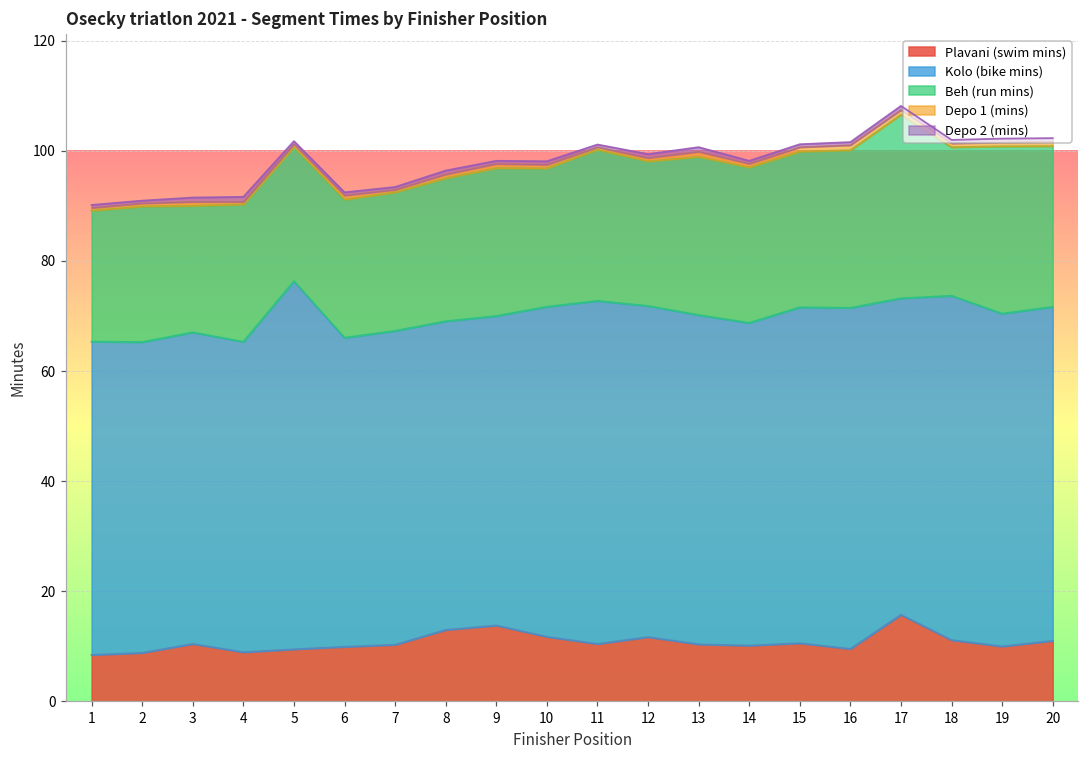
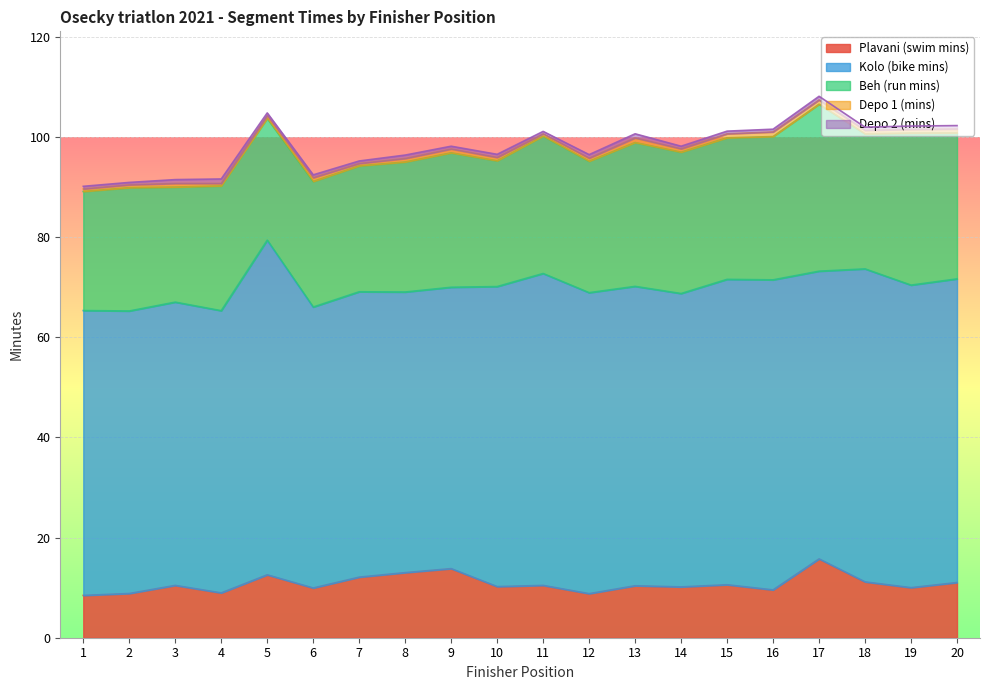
  {
    "Plavani (swim mins)": {
      "1": 8,
      "2": 9,
      "3": 10,
      "4": 9,
-     "5": 9,
+     "5": 13,
      "6": 10,
-     "7": 10,
+     "7": 12,
      "8": 13,
      "9": 14,
-     "10": 12,
+     "10": 10,
      "11": 10,
-     "12": 12,
+     "12": 9,
      "13": 10,
      "14": 10,
      "15": 11,
      "16": 10,
      "17": 16,
      "18": 11,
      "19": 10,
      "20": 11
    },
    "Kolo (bike mins)": {
      "1": 57,
      "2": 56,
      "3": 57,
      "4": 56,
      "5": 67,
      "6": 56,
      "7": 57,
      "8": 56,
      "9": 56,
      "10": 60,
      "11": 62,
      "12": 60,
      "13": 60,
      "14": 59,
      "15": 61,
      "16": 62,
      "17": 57,
      "18": 63,
      "19": 60,
      "20": 61
    },
    "Beh (run mins)": {
      "2": 25,
      "3": 23,
      "5": 24,
      "6": 25,
      "8": 26,
      "9": 27,
      "10": 25,
      "12": 26,
      "13": 29,
      "14": 28,
      "15": 28,
      "16": 29,
      "17": 33
    },
    "Depo 1 (mins)": {
      "3": 1,
      "5": 1,
      "6": 1,
      "8": 1,
      "9": 1,
      "10": 1,
      "12": 1,
      "13": 1,
      "14": 1,
      "15": 1,
      "16": 1,
      "17": 1
    },
    "Depo 2 (mins)": {
      "1": 1,
      "3": 1,
      "4": 1,
      "5": 1,
      "6": 1,
      "8": 1,
      "9": 1,
      "10": 1,
      "12": 1,
      "13": 1,
      "14": 1,
      "15": 1,
      "16": 1,
      "17": 1
    }
  }
